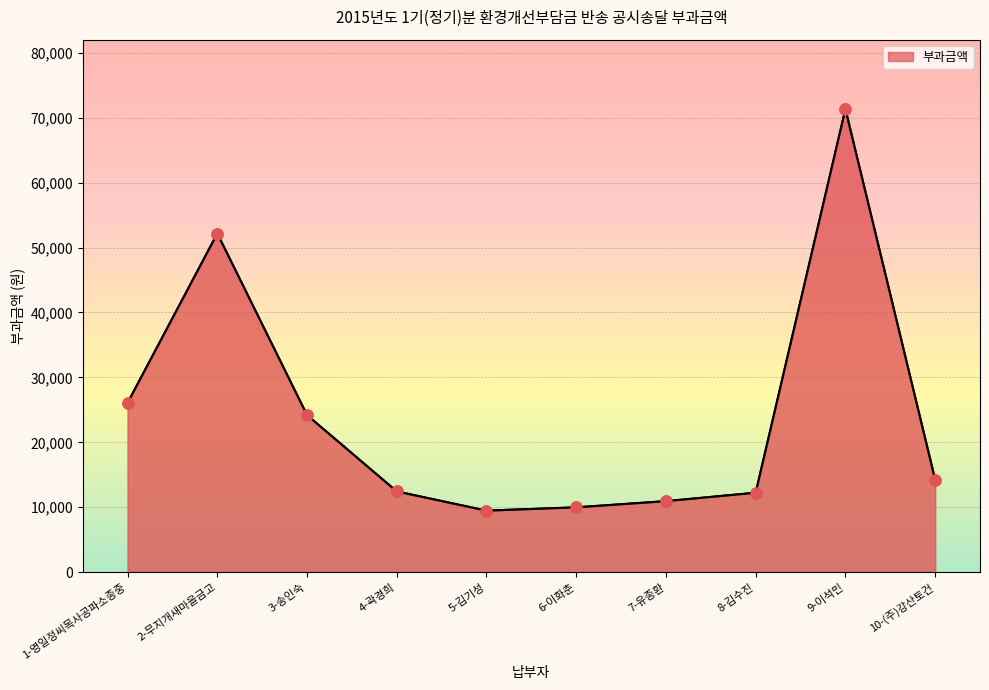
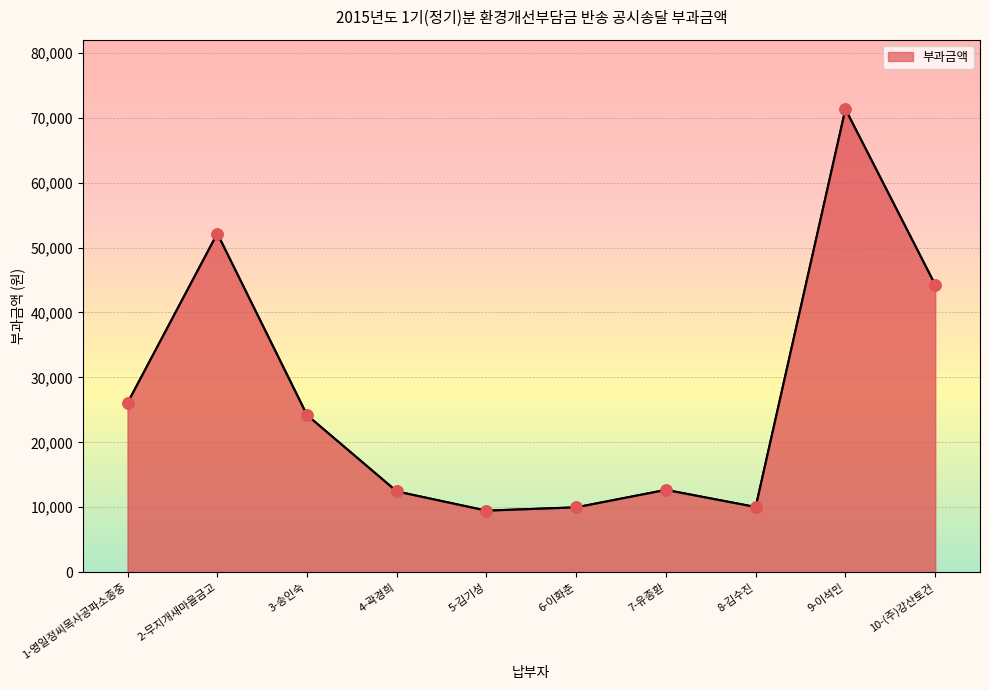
  {
    "1-영일정씨목사공파소종중": "26,000",
    "2-무지개새마을금고": "52,000",
    "3-송인숙": "24,000",
    "4-곽경희": "12,000",
    "5-김기성": "9,000",
    "6-이화춘": "10,000",
-   "7-유종환": "11,000",
-   "8-김수진": "12,000",
+   "7-유종환": "13,000",
+   "8-김수진": "10,000",
    "9-이석민": "71,000",
-   "10-(주)강산토건": "14,000"
+   "10-(주)강산토건": "44,000"
  }
